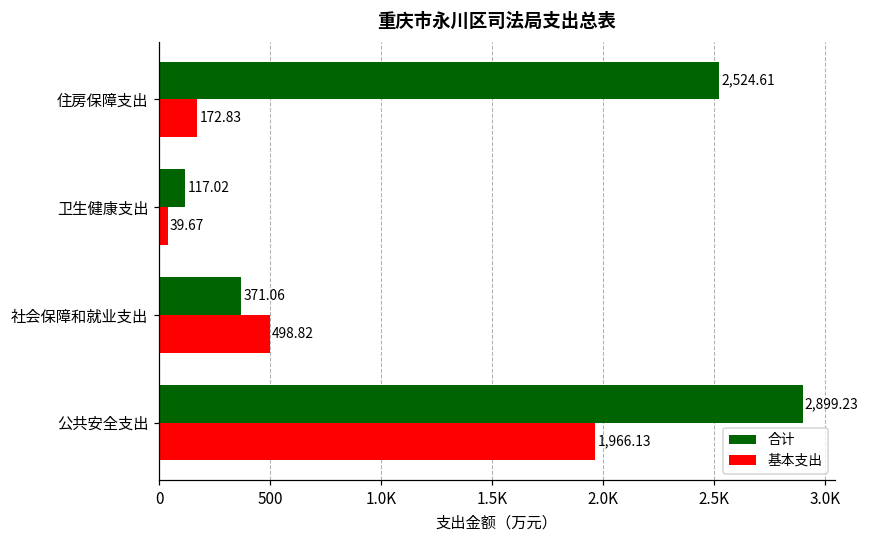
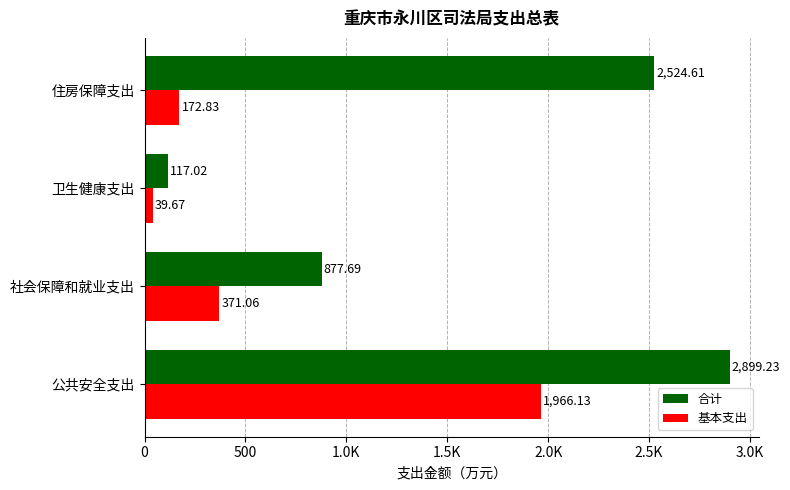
  {
    "合计": {
      "住房保障支出": "2,524.61",
      "卫生健康支出": "117.02",
-     "社会保障和就业支出": "371.06",
+     "社会保障和就业支出": "877.69",
      "公共安全支出": "2,899.23"
    },
    "基本支出": {
      "住房保障支出": "172.83",
      "卫生健康支出": "39.67",
-     "社会保障和就业支出": "498.82",
+     "社会保障和就业支出": "371.06",
      "公共安全支出": "1,966.13"
    }
  }
